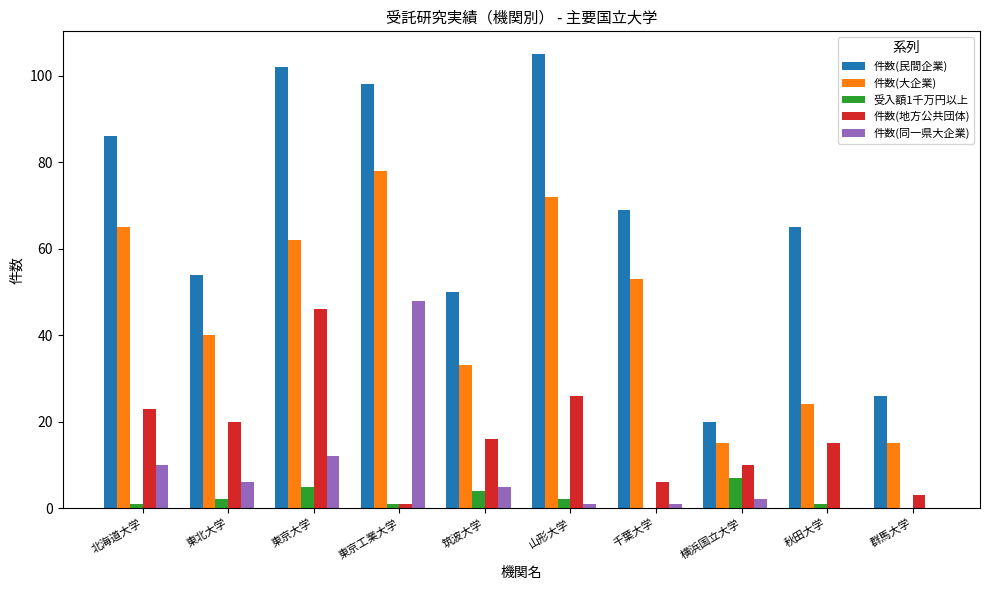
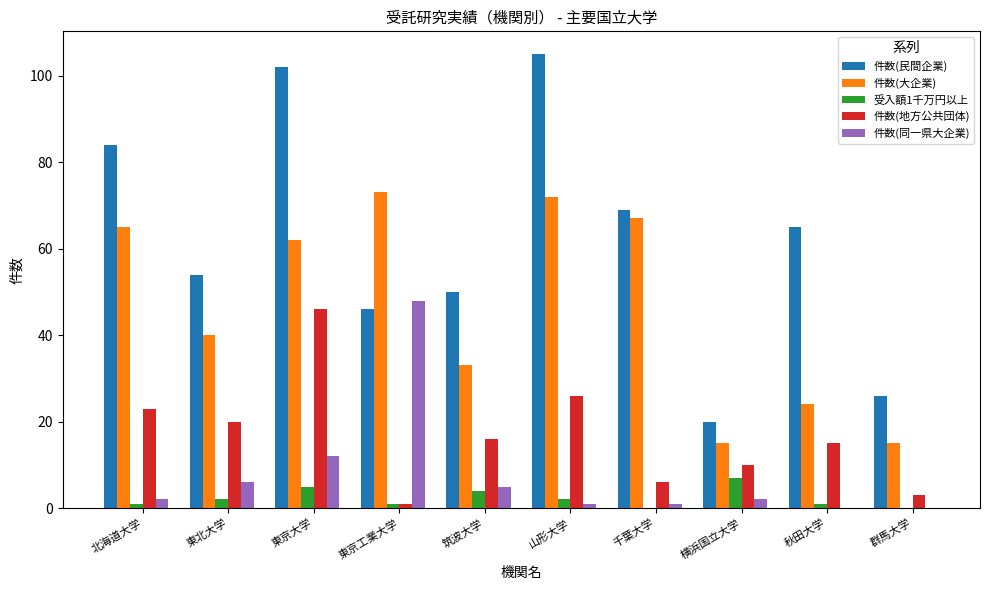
  {
    "件数(民間企業)": {
-     "北海道大学": 86,
+     "北海道大学": 84,
      "東北大学": 54,
      "東京大学": 102,
-     "東京工業大学": 98,
+     "東京工業大学": 46,
      "筑波大学": 50,
      "山形大学": 105,
      "千葉大学": 69,
      "横浜国立大学": 20,
      "秋田大学": 65,
      "群馬大学": 26
    },
    "件数(大企業)": {
      "北海道大学": 65,
      "東北大学": 40,
      "東京大学": 62,
-     "東京工業大学": 78,
+     "東京工業大学": 73,
      "筑波大学": 33,
      "山形大学": 72,
-     "千葉大学": 53,
+     "千葉大学": 67,
      "横浜国立大学": 15,
      "秋田大学": 24,
      "群馬大学": 15
    },
    "受入額1千万円以上": {
      "北海道大学": 1,
      "東北大学": 2,
      "東京大学": 5,
      "東京工業大学": 1,
      "筑波大学": 4,
      "山形大学": 2,
      "千葉大学": 0,
      "横浜国立大学": 7,
      "秋田大学": 1,
      "群馬大学": 0
    },
    "件数(地方公共団体)": {
      "北海道大学": 23,
      "東北大学": 20,
      "東京大学": 46,
      "東京工業大学": 1,
      "筑波大学": 16,
      "山形大学": 26,
      "千葉大学": 6,
      "横浜国立大学": 10,
      "秋田大学": 15,
      "群馬大学": 3
    },
    "件数(同一県大企業)": {
-     "北海道大学": 10,
+     "北海道大学": 2,
      "東北大学": 6,
      "東京大学": 12,
      "東京工業大学": 48,
      "筑波大学": 5,
      "山形大学": 1,
      "千葉大学": 1,
      "横浜国立大学": 2,
      "秋田大学": 0,
      "群馬大学": 0
    }
  }
